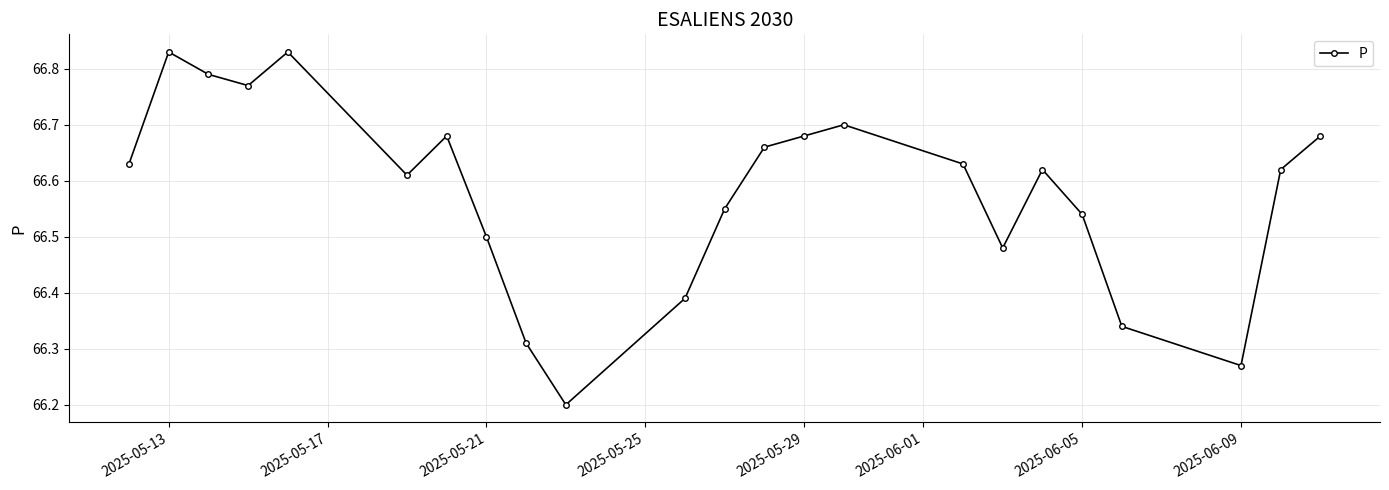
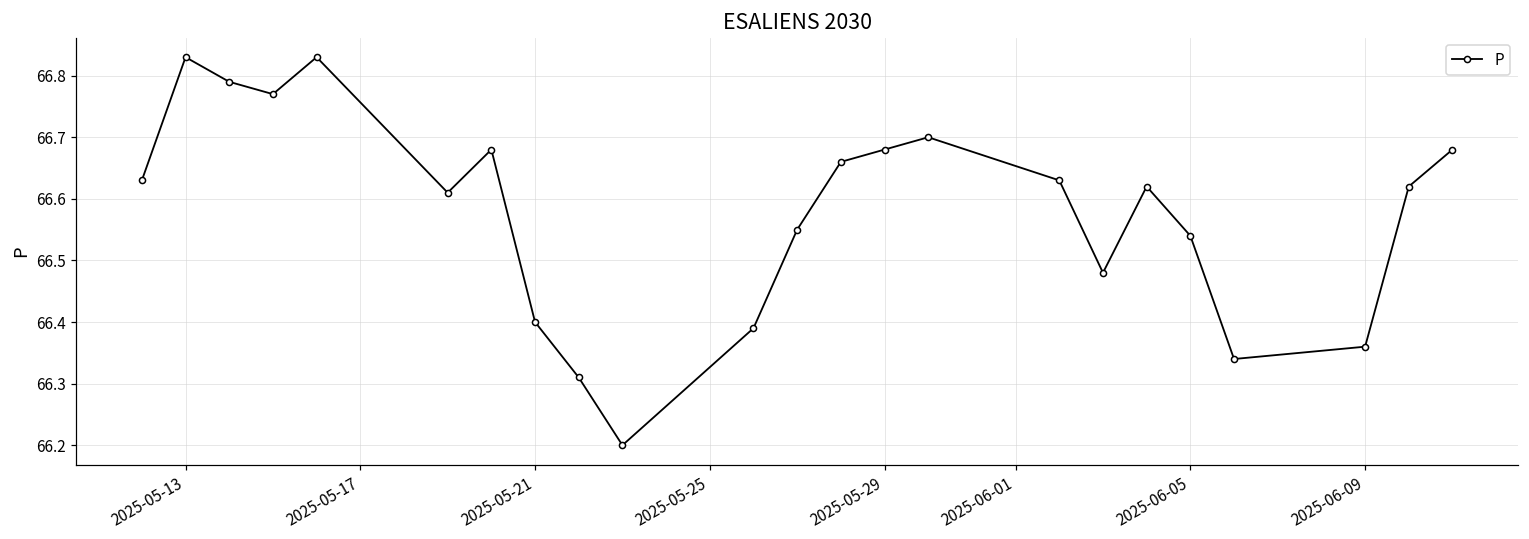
  {
    "2025-05-13": 66.83,
-   "2025-05-21": 66.5,
+   "2025-05-21": 66.4,
    "2025-05-29": 66.68,
    "2025-06-05": 66.54,
-   "2025-06-09": 66.27
+   "2025-06-09": 66.36
  }
